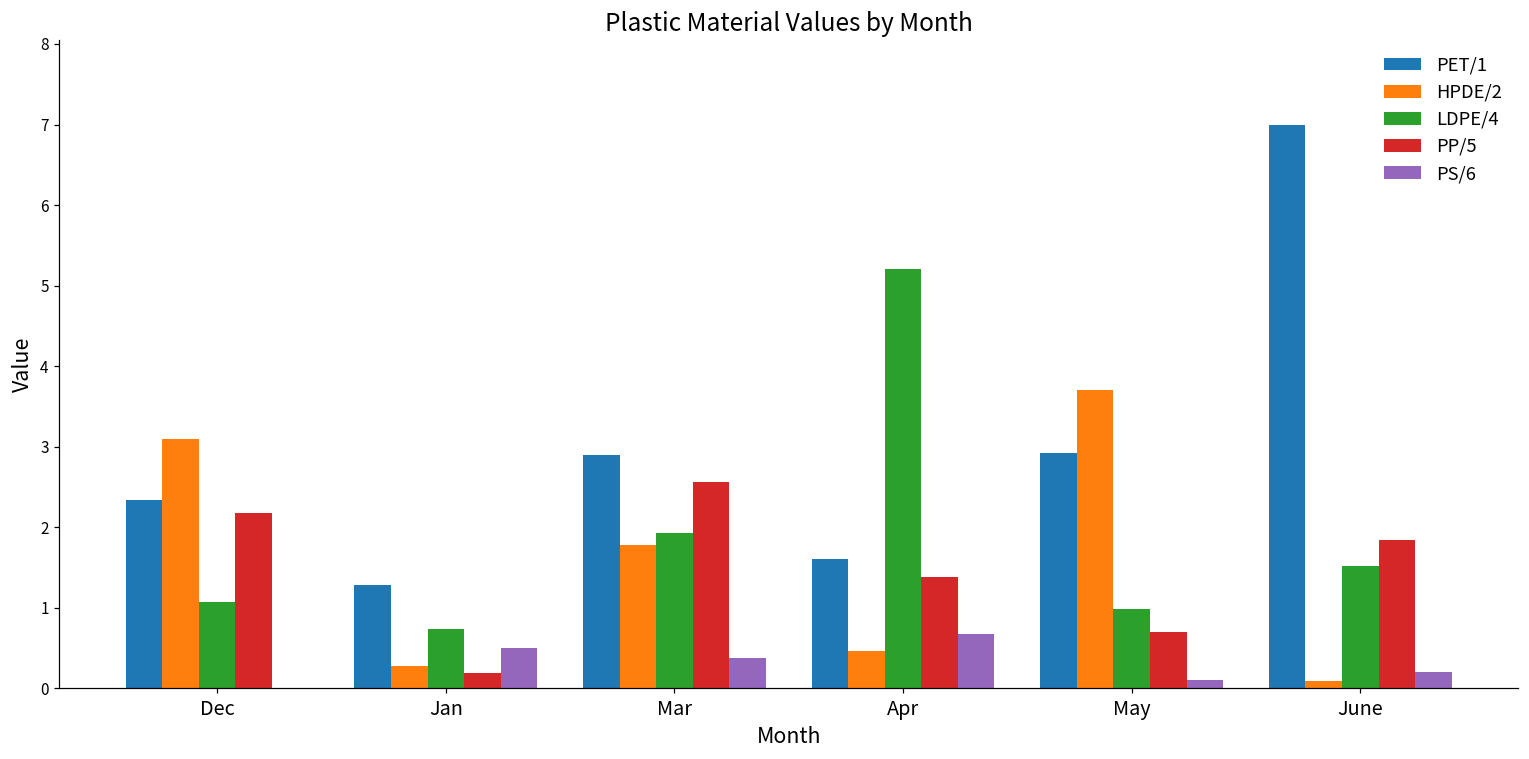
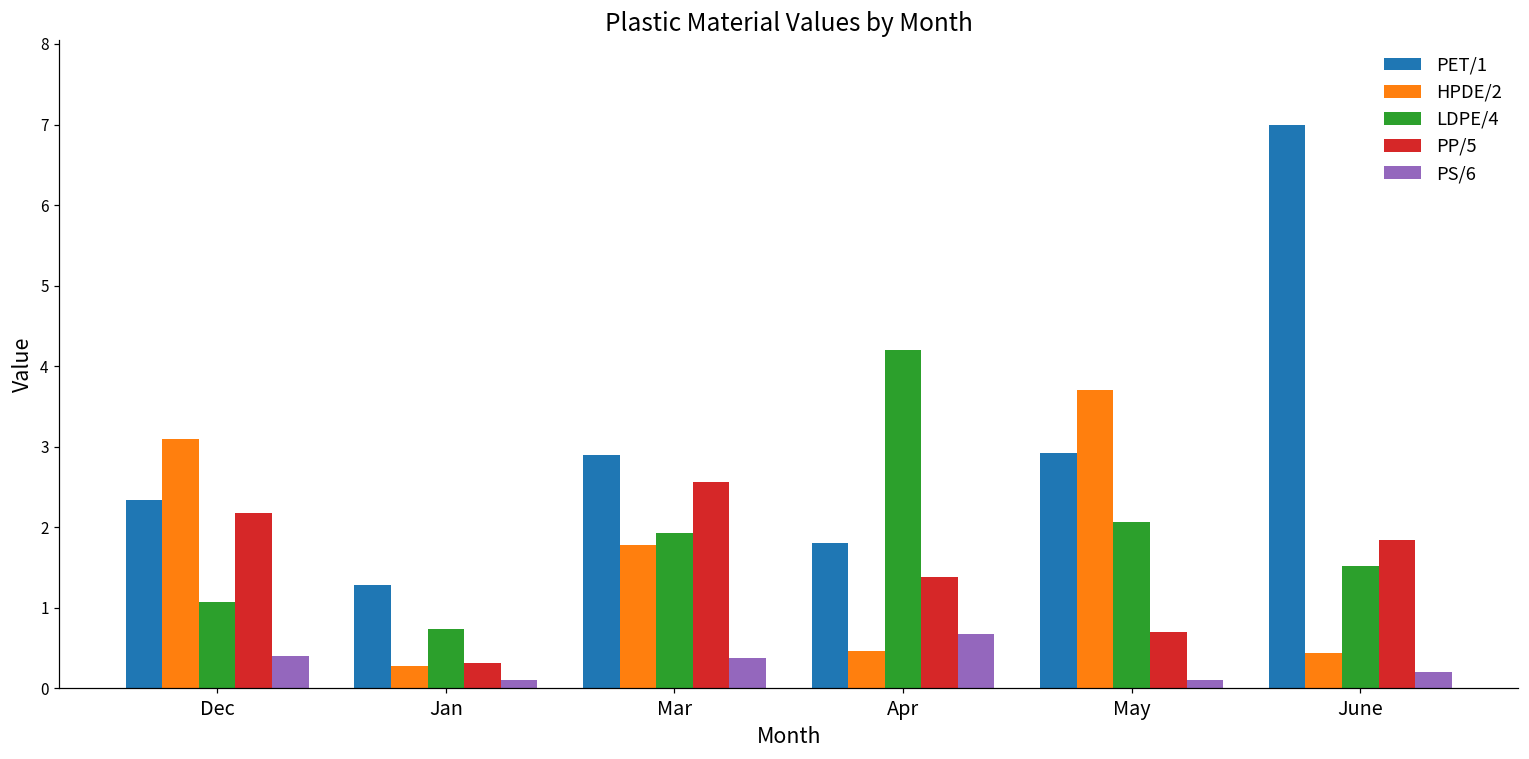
  {
    "PET/1": {
      "Dec": 2.3,
      "Jan": 1.3,
      "Mar": 2.9,
-     "Apr": 1.6,
+     "Apr": 1.8,
      "May": 2.9,
      "June": 7.0
    },
    "HPDE/2": {
      "Dec": 3.1,
      "Jan": 0.3,
      "Mar": 1.8,
      "Apr": 0.5,
      "May": 3.7,
-     "June": 0.1
+     "June": 0.4
    },
    "LDPE/4": {
      "Dec": 1.1,
      "Jan": 0.7,
      "Mar": 1.9,
-     "Apr": 5.2,
-     "May": 1.0,
+     "Apr": 4.2,
+     "May": 2.1,
      "June": 1.5
    },
    "PP/5": {
      "Dec": 2.2,
-     "Jan": 0.2,
+     "Jan": 0.3,
      "Mar": 2.6,
      "Apr": 1.4,
      "May": 0.7,
      "June": 1.8
    },
    "PS/6": {
-     "Dec": 0.0,
-     "Jan": 0.5,
+     "Dec": 0.4,
+     "Jan": 0.1,
      "Mar": 0.4,
      "Apr": 0.7,
      "May": 0.1,
      "June": 0.2
    }
  }
